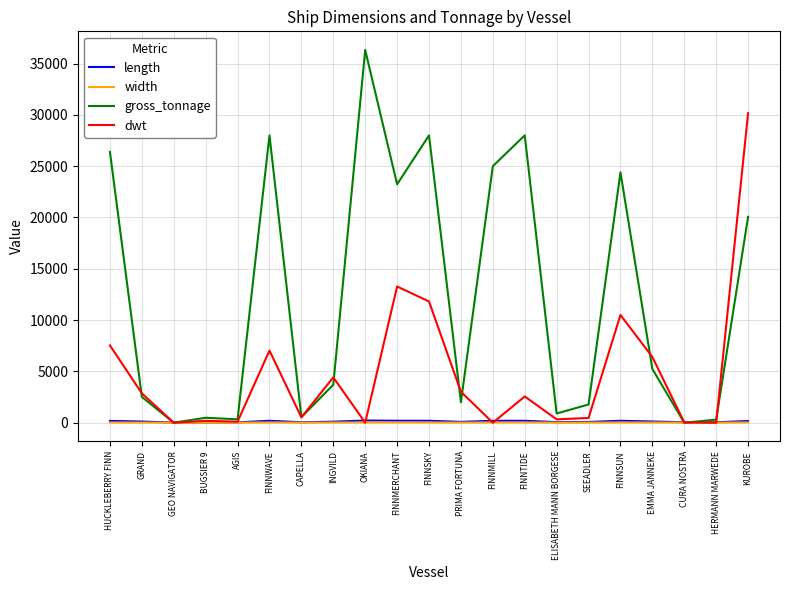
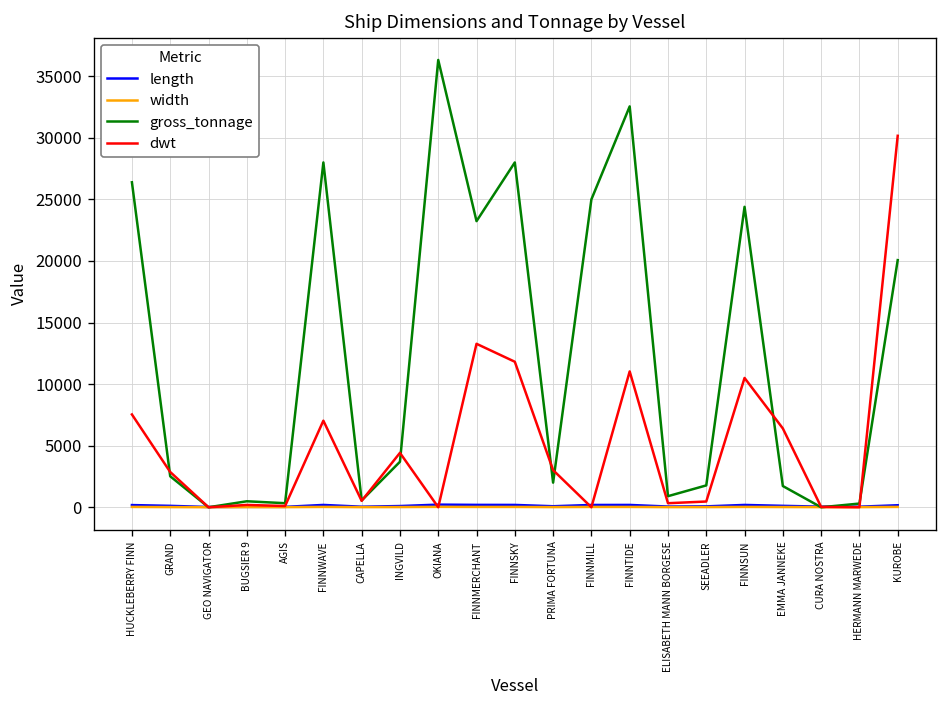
  {
    "gross_tonnage": {
      "HUCKLEBERRY FINN": 26400,
      "GRAND": 2500,
      "BUGSIER 9": 500,
      "FINNWAVE": 28000,
      "INGVILD": 3700,
      "OKIANA": 36300,
      "FINNMERCHANT": 23200,
      "FINNSKY": 28000,
      "PRIMA FORTUNA": 2000,
      "FINNMILL": 25000,
-     "FINNTIDE": 28000,
+     "FINNTIDE": 32600,
      "ELISABETH MANN BORGESE": 900,
      "SEEADLER": 1800,
      "FINNSUN": 24400,
-     "EMMA JANNEKE": 5200,
+     "EMMA JANNEKE": 1700,
      "HERMANN MARWEDE": 300,
      "KUROBE": 20100
    },
    "dwt": {
      "HUCKLEBERRY FINN": 7500,
      "GRAND": 2900,
      "FINNWAVE": 7000,
      "INGVILD": 4400,
      "FINNMERCHANT": 13300,
      "FINNSKY": 11800,
      "PRIMA FORTUNA": 3000,
-     "FINNTIDE": 2600,
+     "FINNTIDE": 11000,
      "ELISABETH MANN BORGESE": 300,
      "SEEADLER": 500,
      "FINNSUN": 10500,
      "EMMA JANNEKE": 6400,
      "KUROBE": 30200
    }
  }
